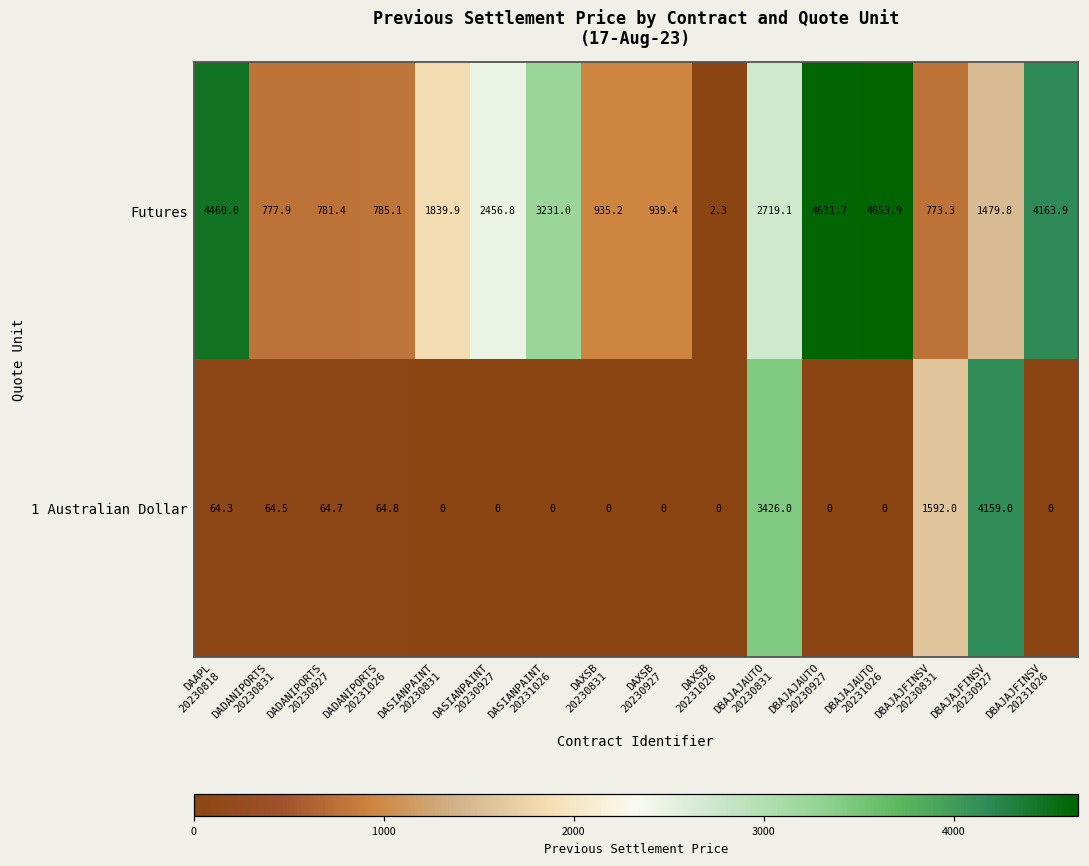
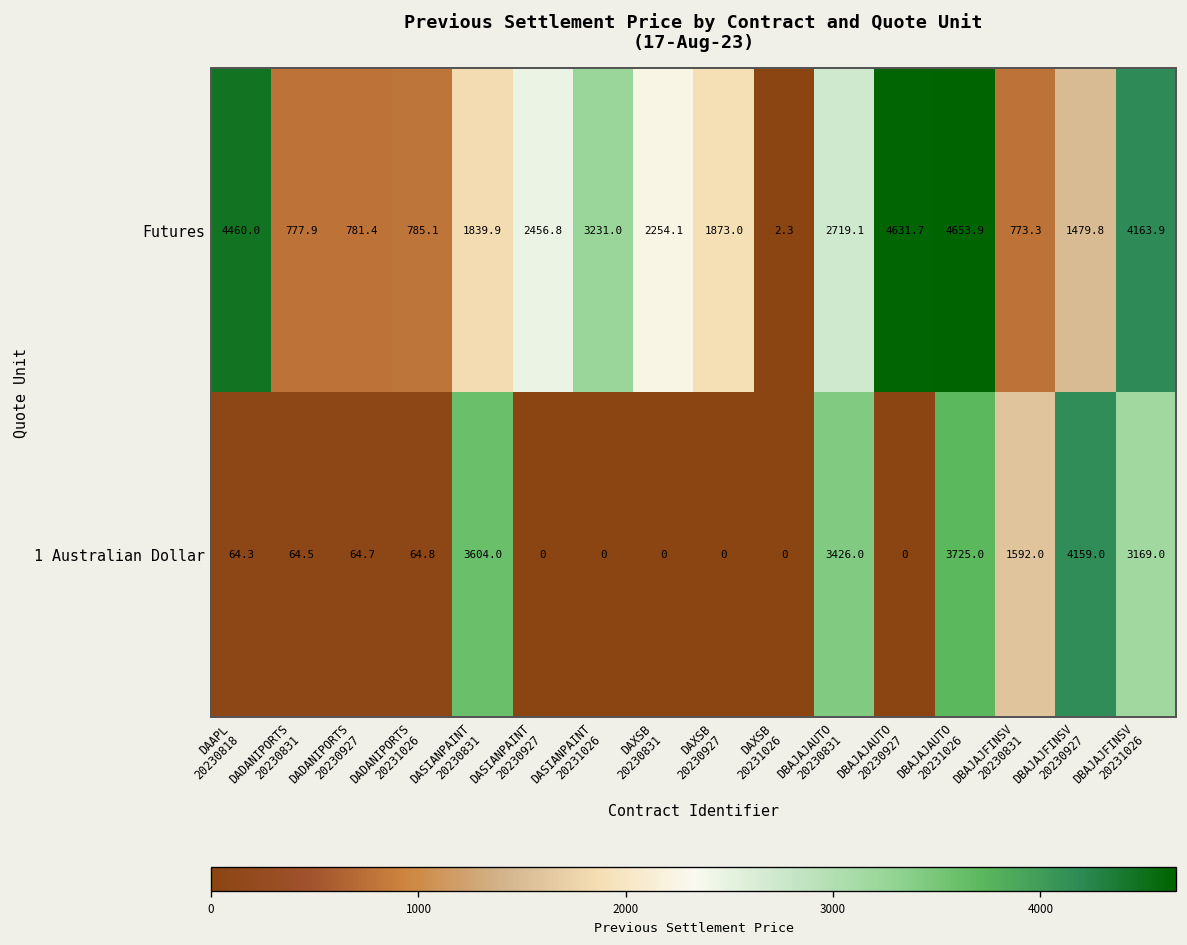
  {
    "Futures": {
      "DAAPL 20230818": 4460.0,
      "DADANIPORTS 20230831": 777.9,
      "DADANIPORTS 20230927": 781.4,
      "DADANIPORTS 20231026": 785.1,
      "DASIANPAINT 20230831": 1839.9,
      "DASIANPAINT 20230927": 2456.8,
      "DASIANPAINT 20231026": 3231.0,
-     "DAXSB 20230831": 935.2,
-     "DAXSB 20230927": 939.4,
+     "DAXSB 20230831": 2254.1,
+     "DAXSB 20230927": 1873.0,
      "DAXSB 20231026": 2.3,
      "DBAJAJAUTO 20230831": 2719.1,
      "DBAJAJAUTO 20230927": 4631.7,
      "DBAJAJAUTO 20231026": 4653.9,
      "DBAJAJFINSV 20230831": 773.3,
      "DBAJAJFINSV 20230927": 1479.8,
      "DBAJAJFINSV 20231026": 4163.9
    },
    "1 Australian Dollar": {
      "DAAPL 20230818": 64.3,
      "DADANIPORTS 20230831": 64.5,
      "DADANIPORTS 20230927": 64.7,
      "DADANIPORTS 20231026": 64.8,
-     "DASIANPAINT 20230831": 0,
+     "DASIANPAINT 20230831": 3604.0,
      "DASIANPAINT 20230927": 0,
      "DASIANPAINT 20231026": 0,
      "DAXSB 20230831": 0,
      "DAXSB 20230927": 0,
      "DAXSB 20231026": 0,
      "DBAJAJAUTO 20230831": 3426.0,
      "DBAJAJAUTO 20230927": 0,
-     "DBAJAJAUTO 20231026": 0,
+     "DBAJAJAUTO 20231026": 3725.0,
      "DBAJAJFINSV 20230831": 1592.0,
      "DBAJAJFINSV 20230927": 4159.0,
-     "DBAJAJFINSV 20231026": 0
+     "DBAJAJFINSV 20231026": 3169.0
    }
  }
